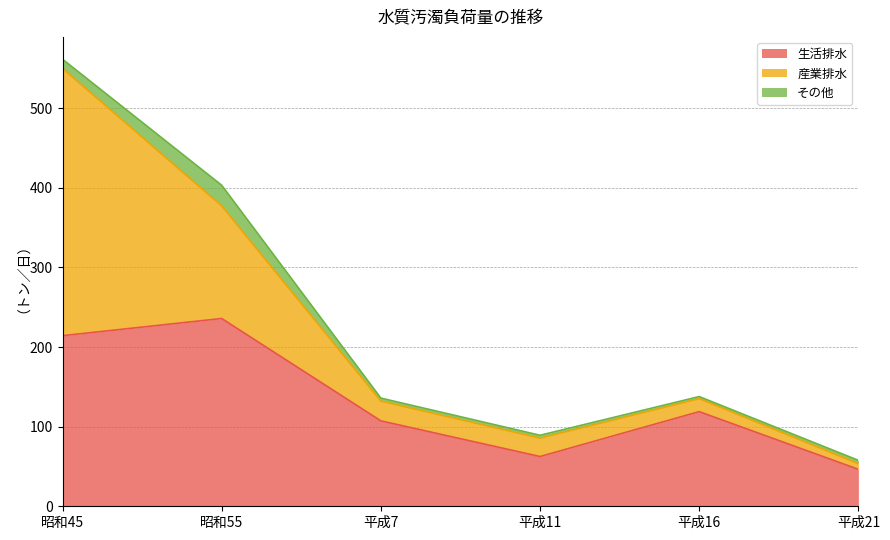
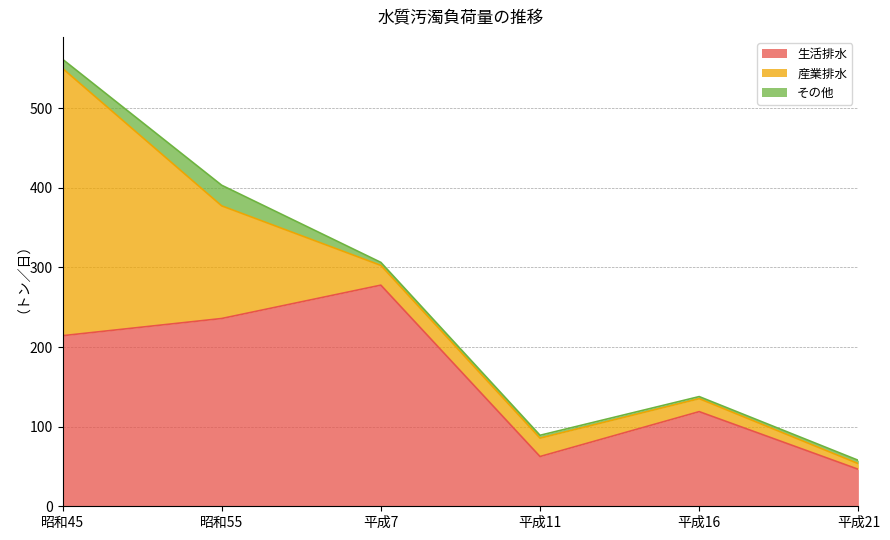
  {
    "生活排水": {
      "昭和45": 210,
      "昭和55": 240,
-     "平成7": 110,
+     "平成7": 280,
      "平成11": 60,
      "平成16": 120,
      "平成21": 50
    },
    "産業排水": {
      "昭和45": 340,
      "昭和55": 140,
      "平成7": 20,
      "平成11": 20,
      "平成21": 10
    },
    "その他": {
      "昭和45": 10,
      "昭和55": 30,
      "平成7": 0,
      "平成11": 0,
      "平成21": 0
    }
  }
